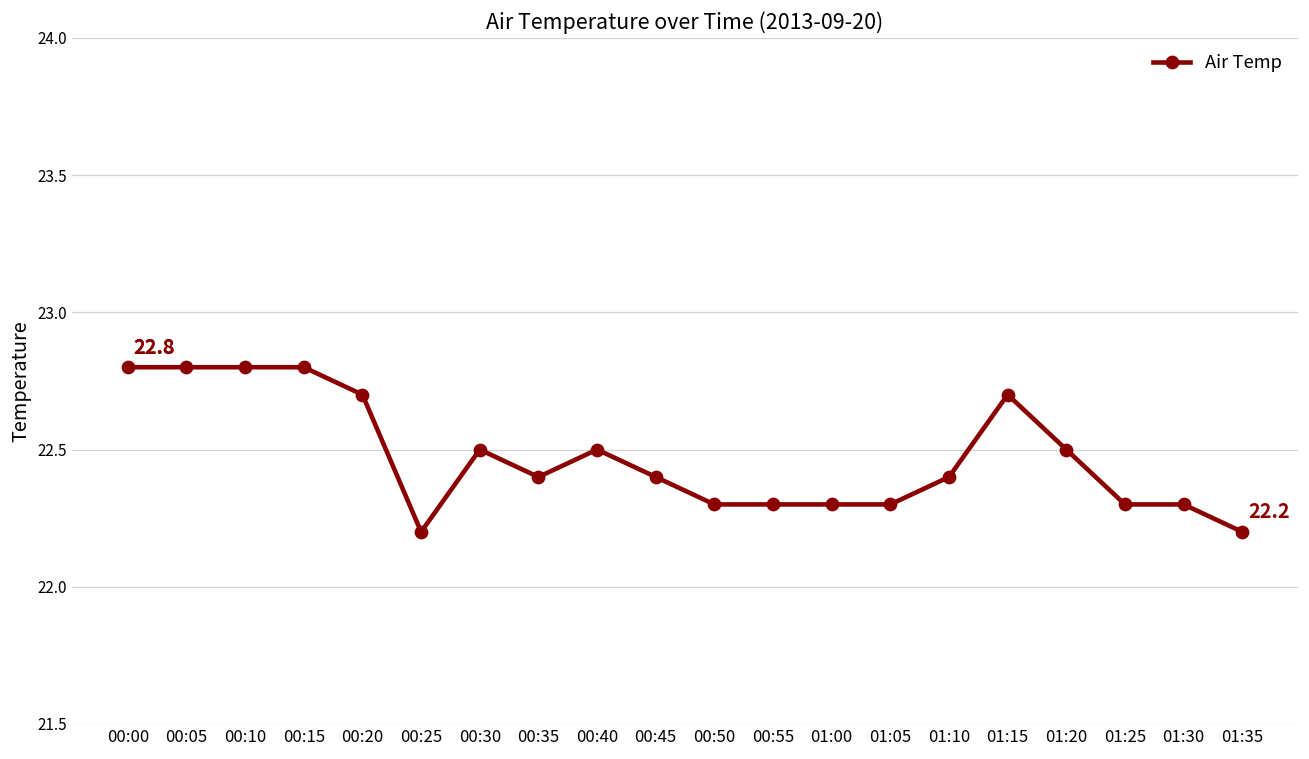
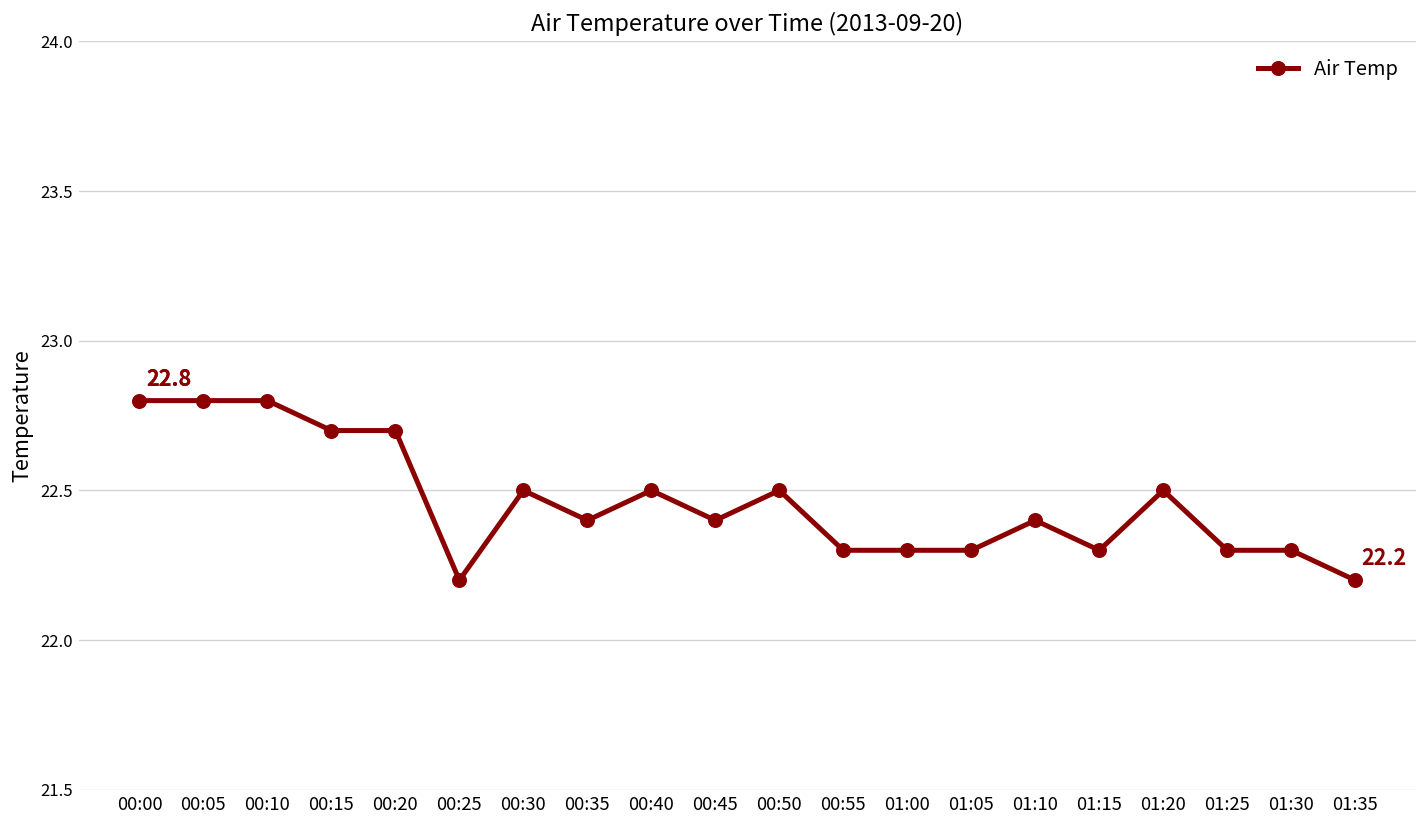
  {
    "00:10": 22.8,
-   "00:15": 22.8,
+   "00:15": 22.7,
    "00:20": 22.7,
    "00:25": 22.2,
    "00:30": 22.5,
    "00:35": 22.4,
    "00:40": 22.5,
    "00:45": 22.4,
-   "00:50": 22.3,
+   "00:50": 22.5,
    "00:55": 22.3,
    "01:00": 22.3,
    "01:05": 22.3,
    "01:10": 22.4,
-   "01:15": 22.7,
+   "01:15": 22.3,
    "01:20": 22.5,
    "01:25": 22.3,
    "01:30": 22.3
  }
